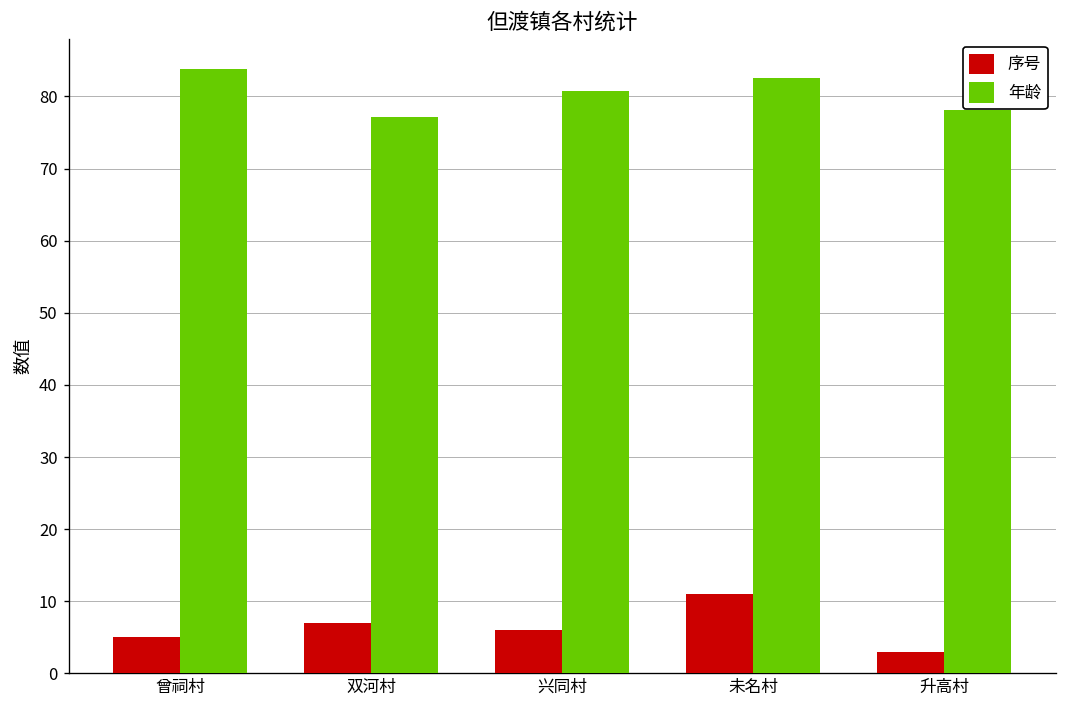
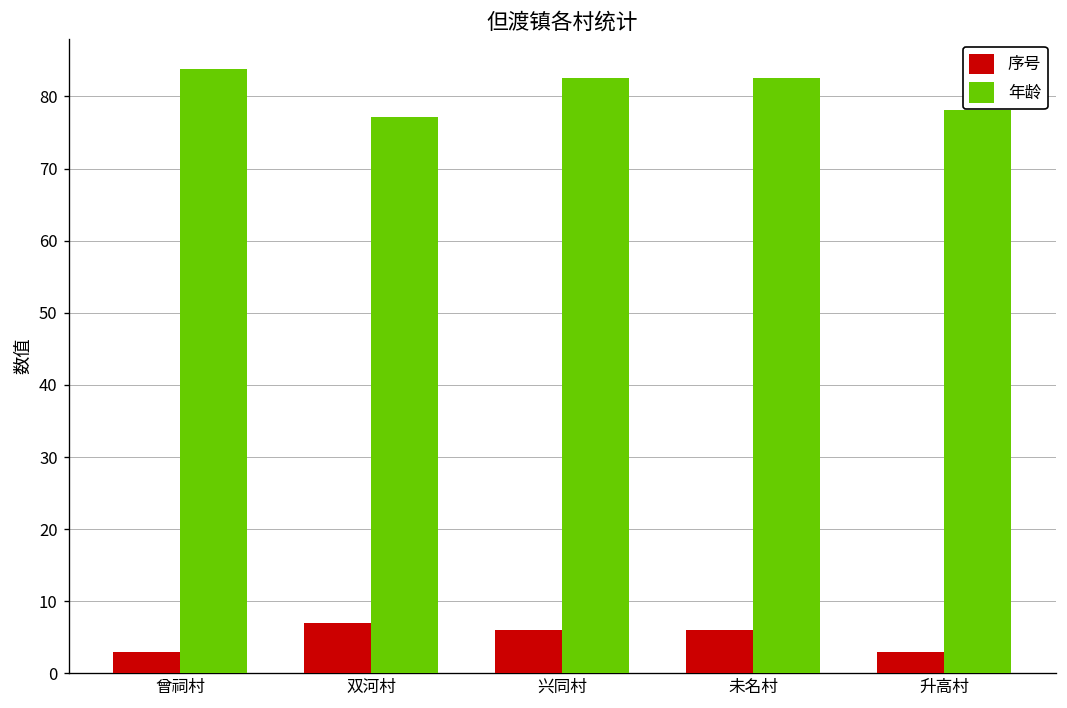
  {
    "序号": {
-     "曾祠村": 5,
+     "曾祠村": 3,
      "双河村": 7,
      "兴同村": 6,
-     "未名村": 11,
+     "未名村": 6,
      "升高村": 3
    },
    "年龄": {
      "曾祠村": 84,
      "双河村": 77,
-     "兴同村": 81,
+     "兴同村": 83,
      "未名村": 83,
      "升高村": 78
    }
  }
